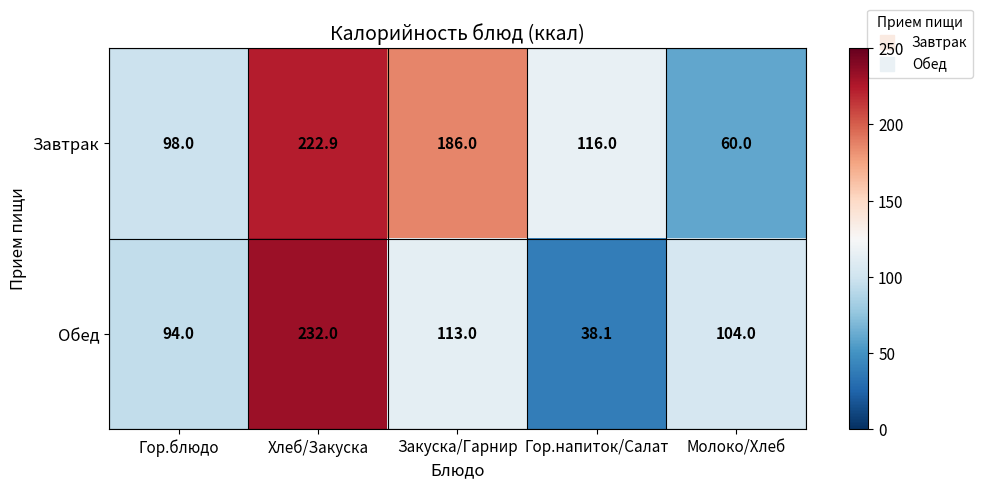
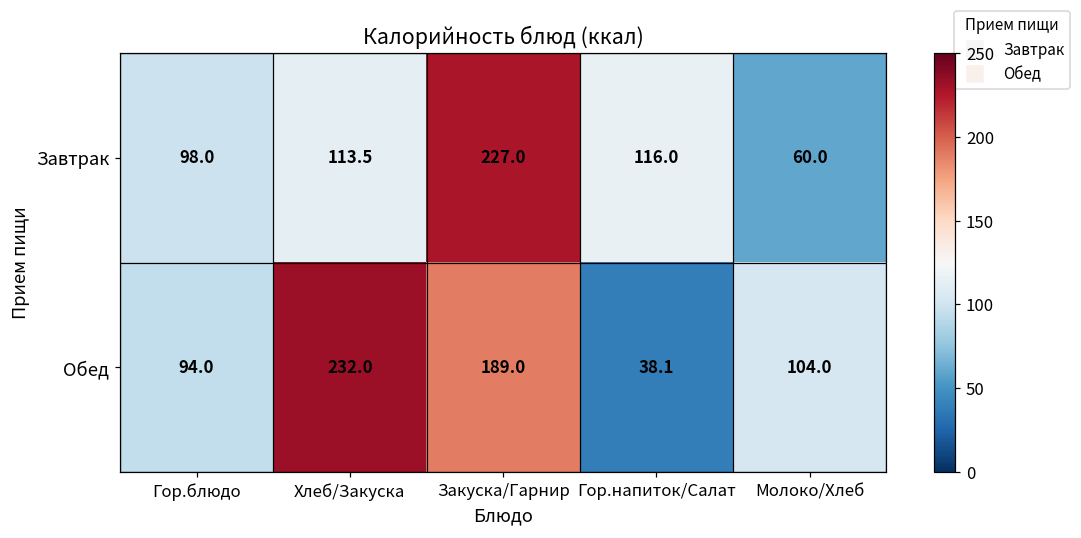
  {
    "Завтрак": {
      "Гор.блюдо": 98.0,
-     "Хлеб/Закуска": 222.9,
-     "Закуска/Гарнир": 186.0,
+     "Хлеб/Закуска": 113.5,
+     "Закуска/Гарнир": 227.0,
      "Гор.напиток/Салат": 116.0,
      "Молоко/Хлеб": 60.0
    },
    "Обед": {
      "Гор.блюдо": 94.0,
      "Хлеб/Закуска": 232.0,
-     "Закуска/Гарнир": 113.0,
+     "Закуска/Гарнир": 189.0,
      "Гор.напиток/Салат": 38.1,
      "Молоко/Хлеб": 104.0
    }
  }
